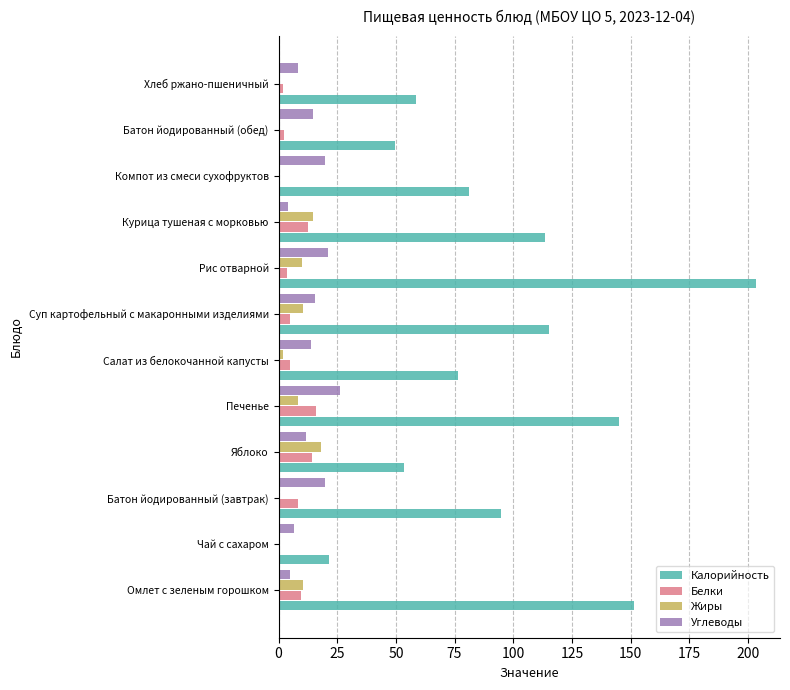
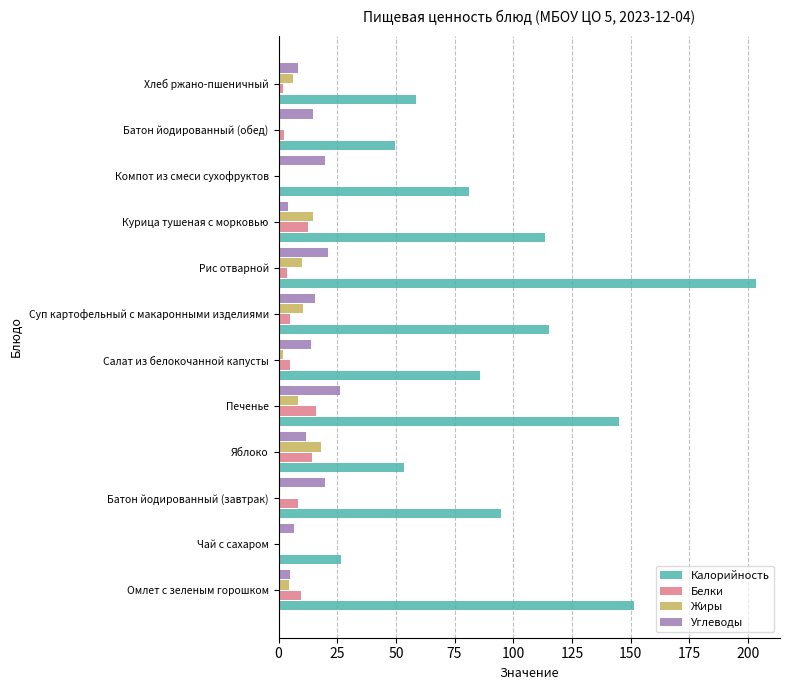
  {
    "Калорийность": {
      "Хлеб ржано-пшеничный": 59,
      "Батон йодированный (обед)": 50,
      "Компот из смеси сухофруктов": 81,
      "Курица тушеная с морковью": 114,
      "Рис отварной": 204,
      "Суп картофельный с макаронными изделиями": 115,
-     "Салат из белокочанной капусты": 77,
+     "Салат из белокочанной капусты": 86,
      "Печенье": 145,
      "Яблоко": 53,
      "Батон йодированный (завтрак)": 95,
-     "Чай с сахаром": 21,
+     "Чай с сахаром": 27,
      "Омлет с зеленым горошком": 152
    },
    "Белки": {
      "Хлеб ржано-пшеничный": 2,
      "Батон йодированный (обед)": 2,
      "Курица тушеная с морковью": 13,
      "Рис отварной": 4,
      "Суп картофельный с макаронными изделиями": 5,
      "Салат из белокочанной капусты": 5,
      "Печенье": 16,
      "Яблоко": 14,
      "Батон йодированный (завтрак)": 8,
      "Омлет с зеленым горошком": 10
    },
    "Жиры": {
-     "Хлеб ржано-пшеничный": 0,
+     "Хлеб ржано-пшеничный": 6,
      "Компот из смеси сухофруктов": 0,
      "Курица тушеная с морковью": 15,
      "Рис отварной": 10,
      "Суп картофельный с макаронными изделиями": 10,
      "Салат из белокочанной капусты": 2,
      "Печенье": 8,
      "Яблоко": 18,
      "Чай с сахаром": 0,
-     "Омлет с зеленым горошком": 11
+     "Омлет с зеленым горошком": 5
    },
    "Углеводы": {
      "Хлеб ржано-пшеничный": 9,
      "Батон йодированный (обед)": 15,
      "Компот из смеси сухофруктов": 20,
      "Курица тушеная с морковью": 4,
      "Рис отварной": 21,
      "Суп картофельный с макаронными изделиями": 16,
      "Салат из белокочанной капусты": 14,
      "Печенье": 26,
      "Яблоко": 12,
      "Батон йодированный (завтрак)": 20,
      "Чай с сахаром": 6,
      "Омлет с зеленым горошком": 5
    }
  }
